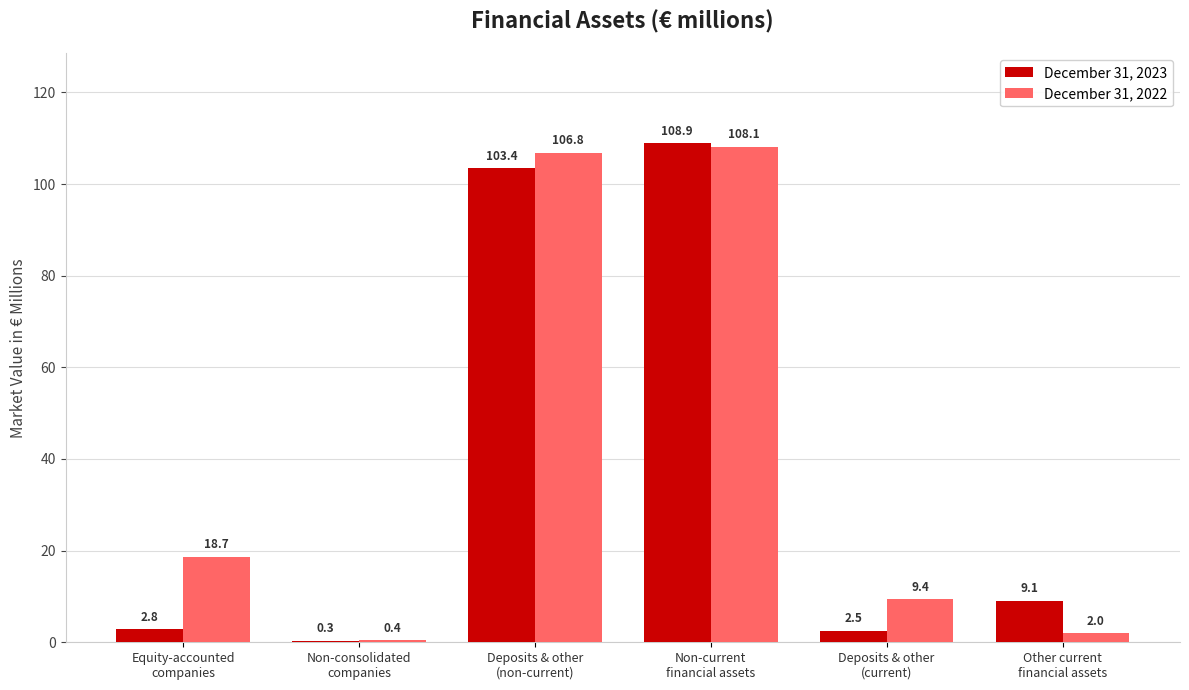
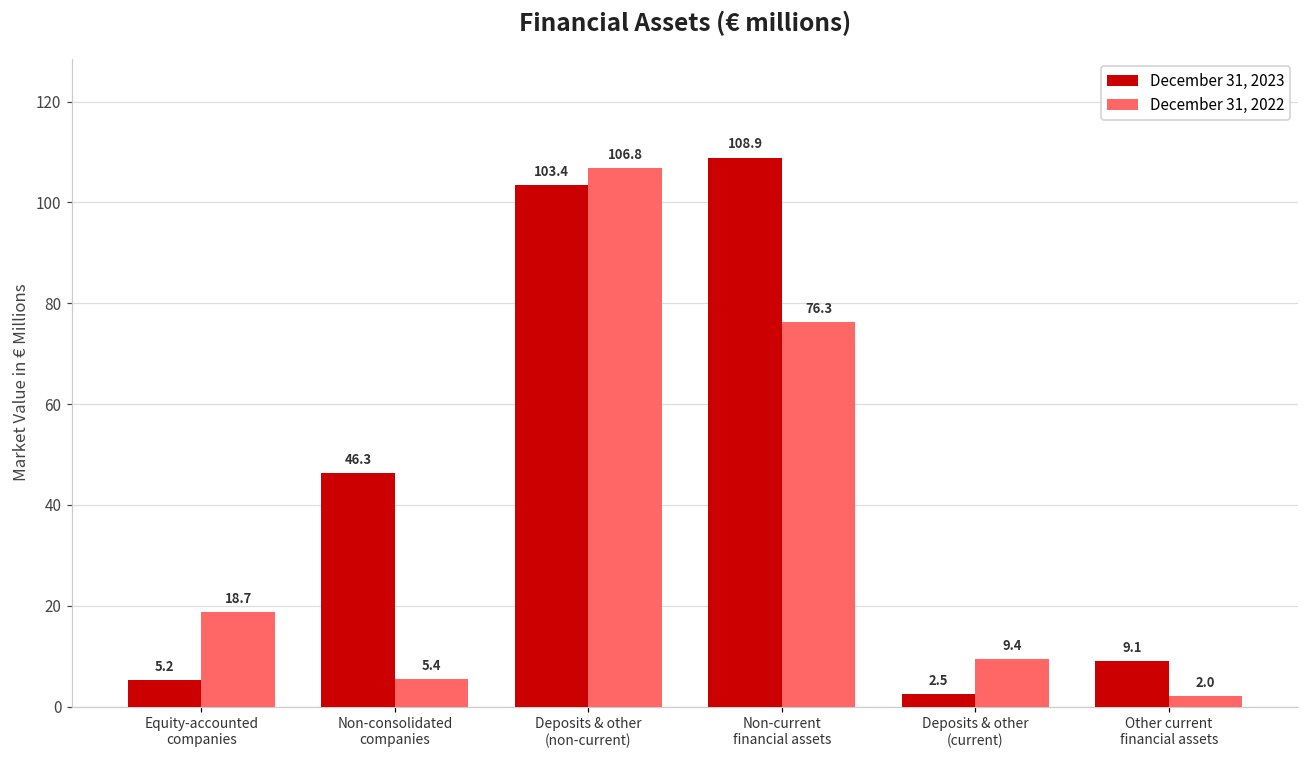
  {
    "December 31, 2023": {
-     "Equity-accounted companies": 2.8,
-     "Non-consolidated companies": 0.3,
+     "Equity-accounted companies": 5.2,
+     "Non-consolidated companies": 46.3,
      "Deposits & other (non-current)": 103.4,
      "Non-current financial assets": 108.9,
      "Deposits & other (current)": 2.5,
      "Other current financial assets": 9.1
    },
    "December 31, 2022": {
      "Equity-accounted companies": 18.7,
-     "Non-consolidated companies": 0.4,
+     "Non-consolidated companies": 5.4,
      "Deposits & other (non-current)": 106.8,
-     "Non-current financial assets": 108.1,
+     "Non-current financial assets": 76.3,
      "Deposits & other (current)": 9.4,
      "Other current financial assets": 2.0
    }
  }
